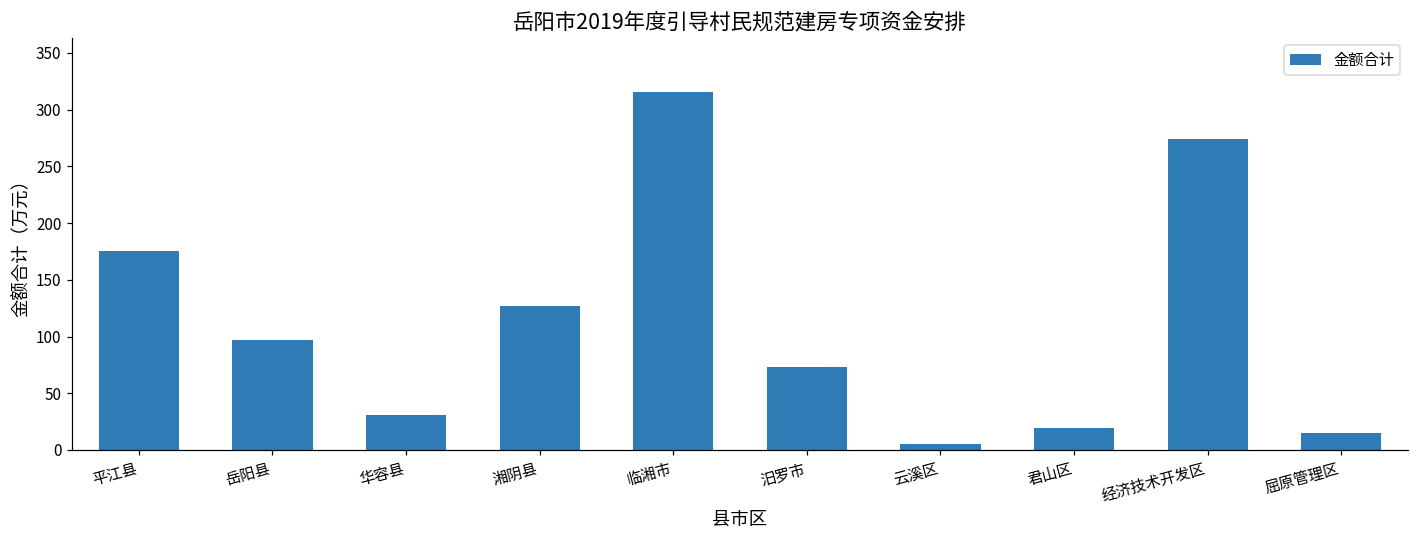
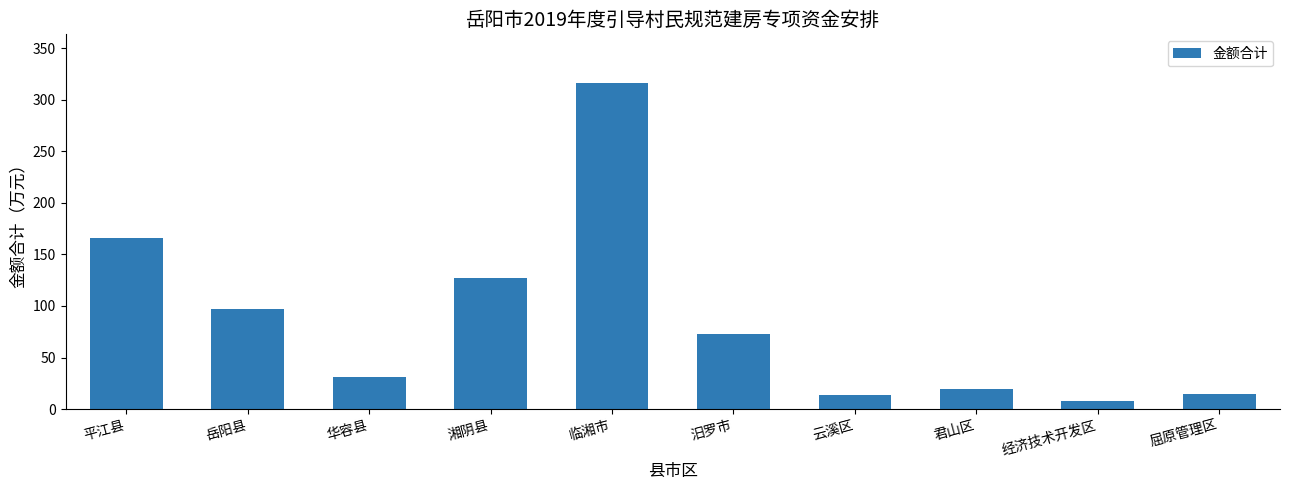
  {
-   "平江县": 175,
+   "平江县": 166,
    "岳阳县": 97,
    "华容县": 31,
    "湘阴县": 127,
    "临湘市": 316,
    "汨罗市": 73,
-   "云溪区": 6,
+   "云溪区": 14,
    "君山区": 19,
-   "经济技术开发区": 275,
+   "经济技术开发区": 8,
    "屈原管理区": 15
  }
